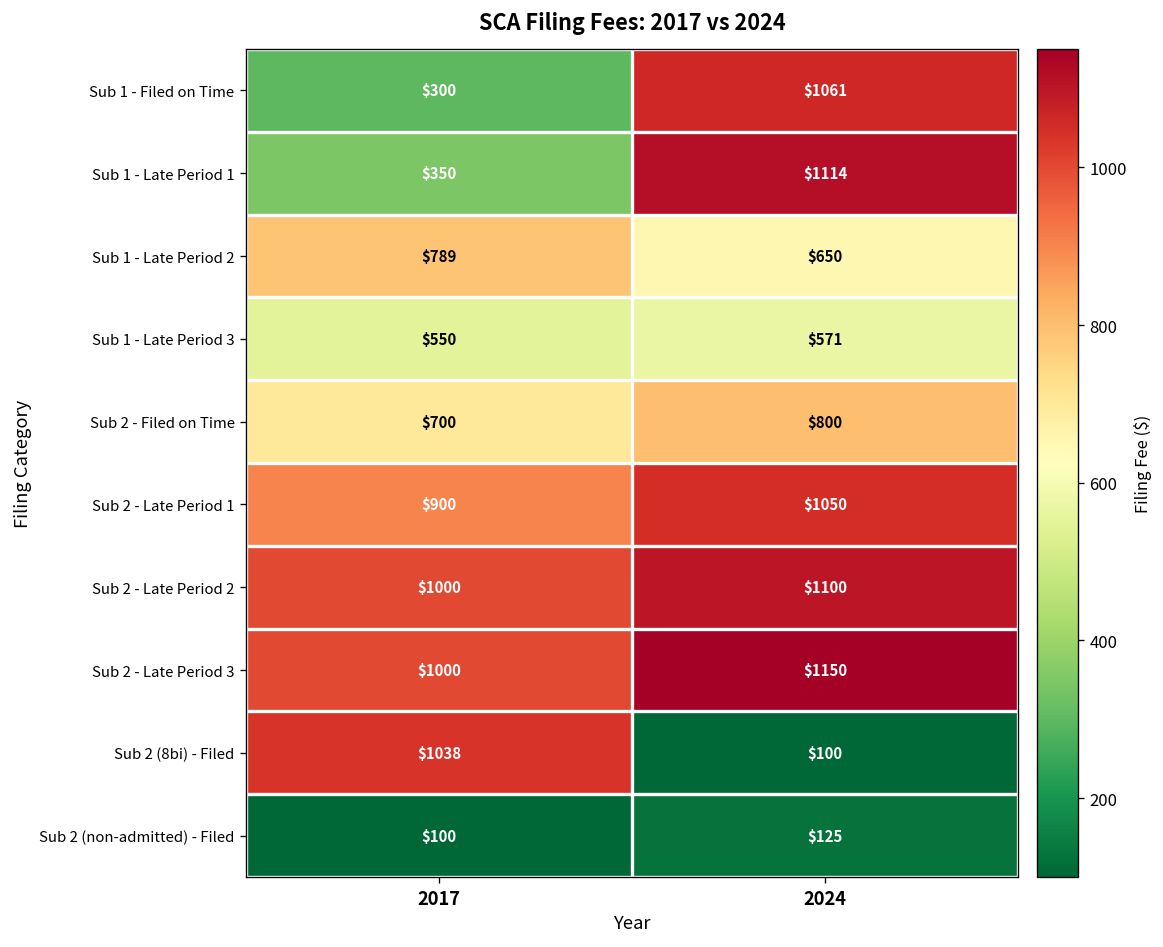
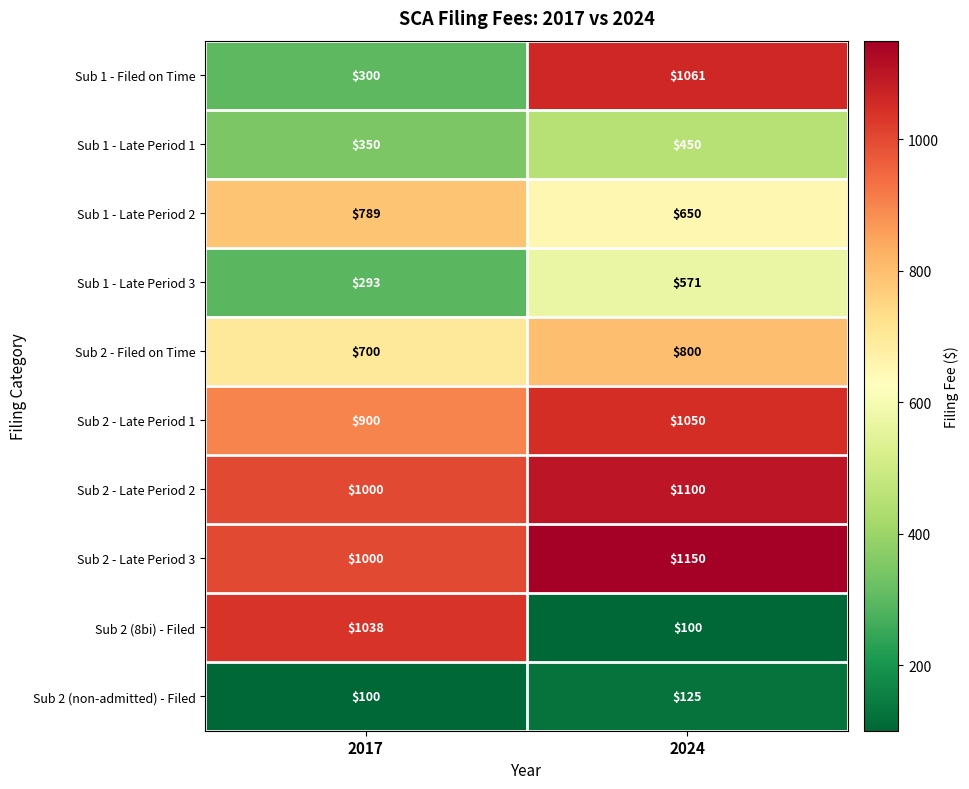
  {
    "Sub 1 - Filed on Time": {
      "2017": "$300",
      "2024": "$1061"
    },
    "Sub 1 - Late Period 1": {
      "2017": "$350",
-     "2024": "$1114"
+     "2024": "$450"
    },
    "Sub 1 - Late Period 2": {
      "2017": "$789",
      "2024": "$650"
    },
    "Sub 1 - Late Period 3": {
-     "2017": "$550",
+     "2017": "$293",
      "2024": "$571"
    },
    "Sub 2 - Filed on Time": {
      "2017": "$700",
      "2024": "$800"
    },
    "Sub 2 - Late Period 1": {
      "2017": "$900",
      "2024": "$1050"
    },
    "Sub 2 - Late Period 2": {
      "2017": "$1000",
      "2024": "$1100"
    },
    "Sub 2 - Late Period 3": {
      "2017": "$1000",
      "2024": "$1150"
    },
    "Sub 2 (8bi) - Filed": {
      "2017": "$1038",
      "2024": "$100"
    },
    "Sub 2 (non-admitted) - Filed": {
      "2017": "$100",
      "2024": "$125"
    }
  }
